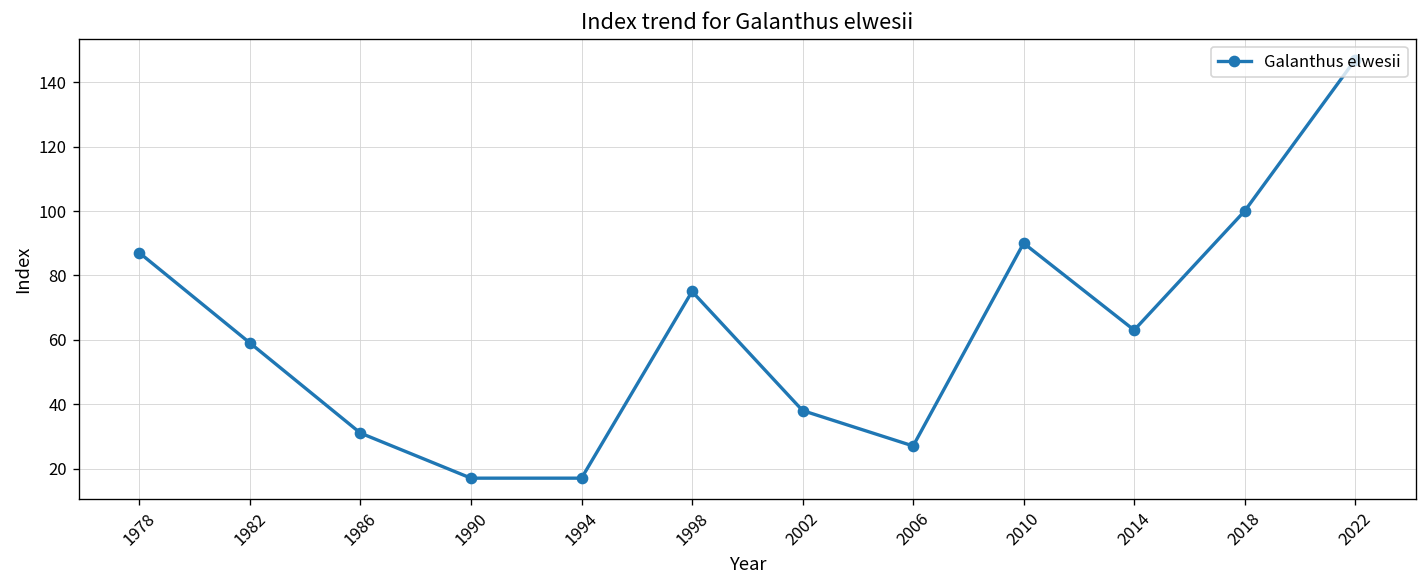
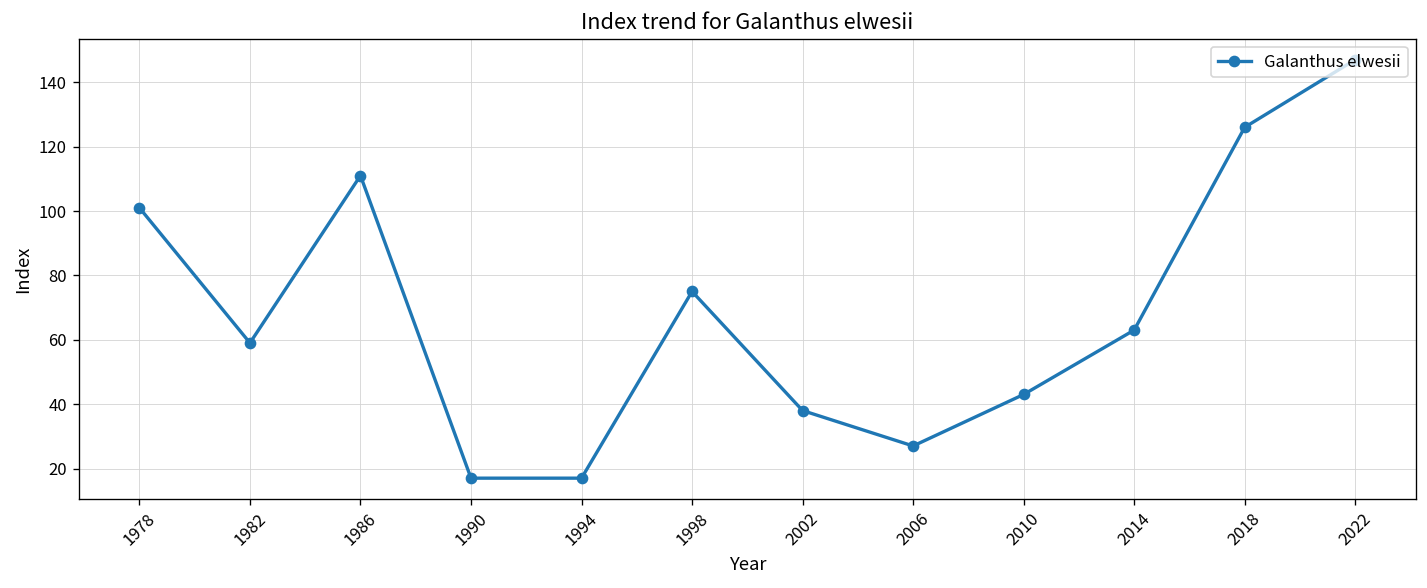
  {
-   "1978": 87,
+   "1978": 101,
    "1982": 59,
-   "1986": 31,
+   "1986": 111,
    "1990": 17,
    "1994": 17,
    "1998": 75,
    "2002": 38,
    "2006": 27,
-   "2010": 90,
+   "2010": 43,
    "2014": 63,
-   "2018": 100
+   "2018": 126
  }
